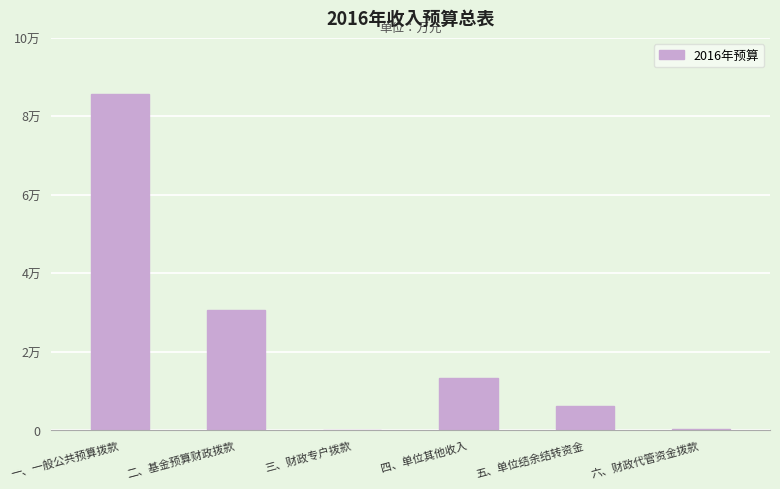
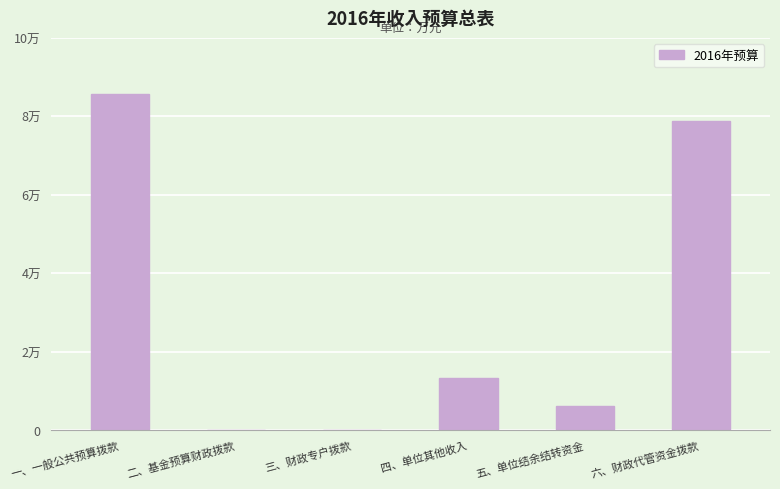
  {
    "一、一般公共预算拨款": "8.6万",
-   "二、基金预算财政拨款": "3.1万",
+   "二、基金预算财政拨款": "0.0万",
    "三、财政专户拨款": "0.0万",
    "四、单位其他收入": "1.3万",
    "五、单位结余结转资金": "0.6万",
-   "六、财政代管资金拨款": "0.0万"
+   "六、财政代管资金拨款": "7.9万"
  }
